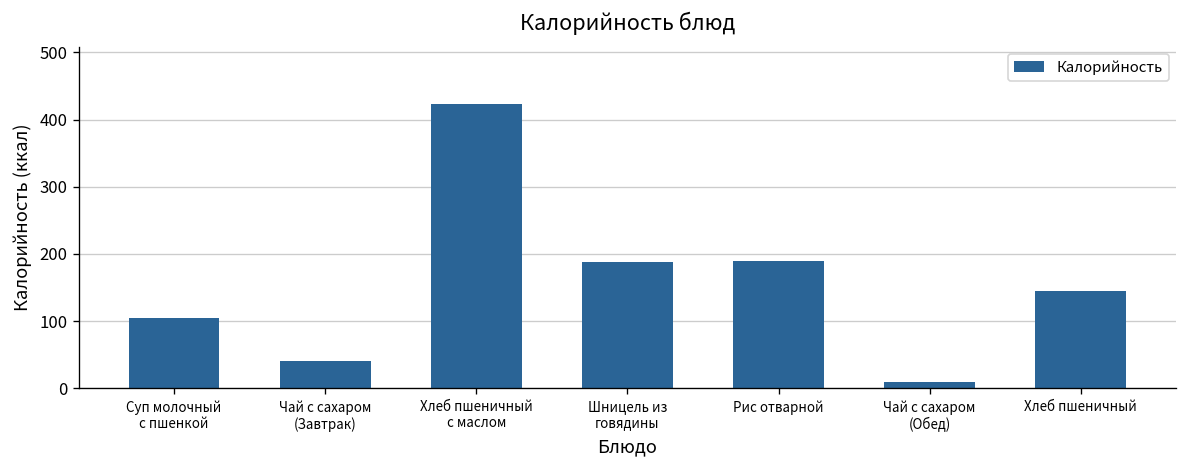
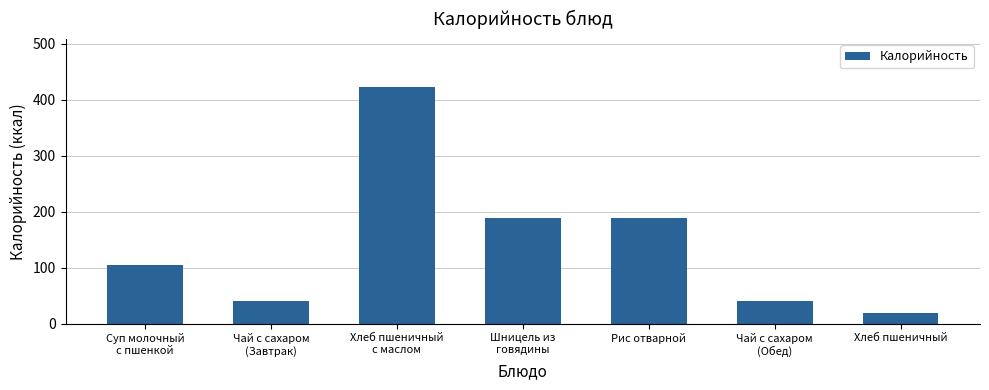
  {
    "Суп молочный с пшенкой": 110,
    "Чай с сахаром (Завтрак)": 40,
    "Хлеб пшеничный с маслом": 420,
    "Шницель из говядины": 190,
    "Рис отварной": 190,
-   "Чай с сахаром (Обед)": 10,
-   "Хлеб пшеничный": 140
+   "Чай с сахаром (Обед)": 40,
+   "Хлеб пшеничный": 20
  }
